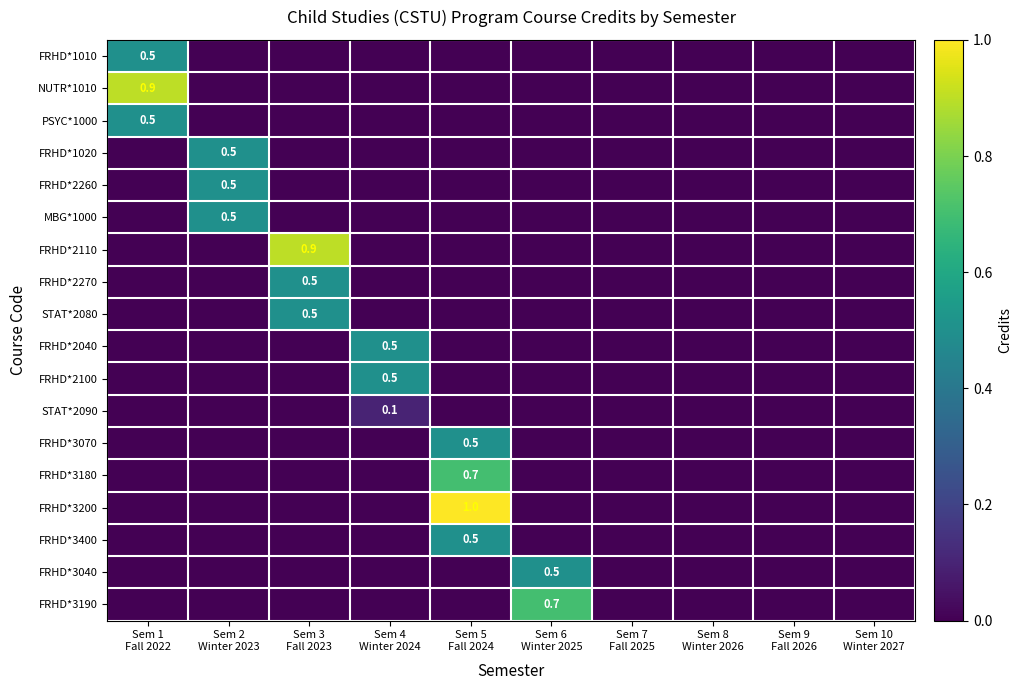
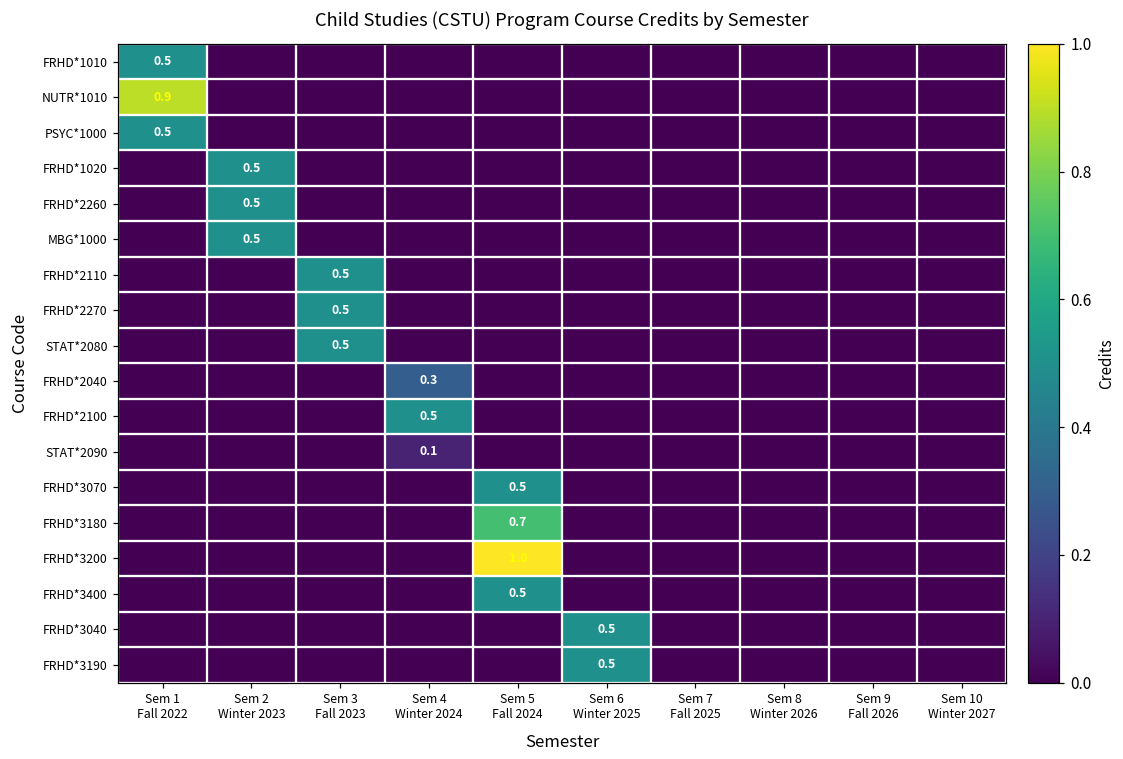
  {
    "FRHD*1010": {
      "Sem 1 Fall 2022": 0.5
    },
    "NUTR*1010": {
      "Sem 1 Fall 2022": 0.9
    },
    "PSYC*1000": {
      "Sem 1 Fall 2022": 0.5
    },
    "FRHD*1020": {
      "Sem 2 Winter 2023": 0.5
    },
    "FRHD*2260": {
      "Sem 2 Winter 2023": 0.5
    },
    "MBG*1000": {
      "Sem 2 Winter 2023": 0.5
    },
    "FRHD*2110": {
-     "Sem 3 Fall 2023": 0.9
+     "Sem 3 Fall 2023": 0.5
    },
    "FRHD*2270": {
      "Sem 3 Fall 2023": 0.5
    },
    "STAT*2080": {
      "Sem 3 Fall 2023": 0.5
    },
    "FRHD*2040": {
-     "Sem 4 Winter 2024": 0.5
+     "Sem 4 Winter 2024": 0.3
    },
    "FRHD*2100": {
      "Sem 4 Winter 2024": 0.5
    },
    "STAT*2090": {
      "Sem 4 Winter 2024": 0.1
    },
    "FRHD*3070": {
      "Sem 5 Fall 2024": 0.5
    },
    "FRHD*3180": {
      "Sem 5 Fall 2024": 0.7
    },
    "FRHD*3400": {
      "Sem 5 Fall 2024": 0.5
    },
    "FRHD*3040": {
      "Sem 6 Winter 2025": 0.5
    },
    "FRHD*3190": {
-     "Sem 6 Winter 2025": 0.7
+     "Sem 6 Winter 2025": 0.5
    }
  }
